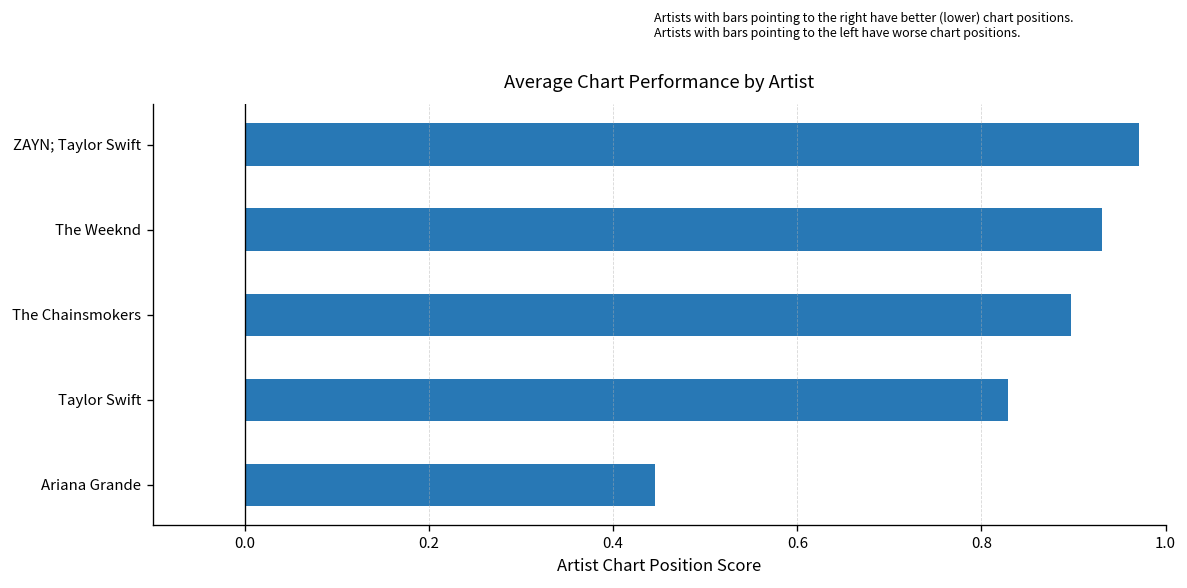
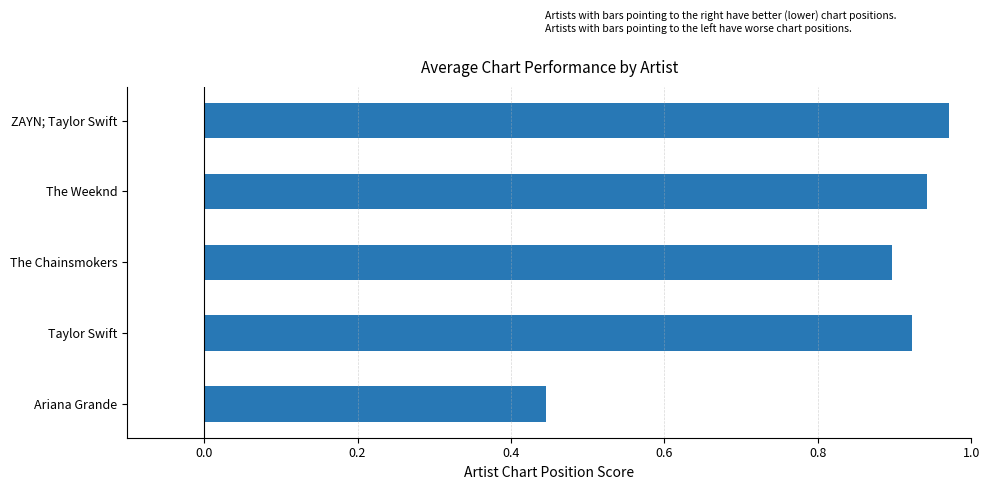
  {
    "ZAYN; Taylor Swift": 0.97,
-   "The Weeknd": 0.93,
+   "The Weeknd": 0.94,
    "The Chainsmokers": 0.90,
-   "Taylor Swift": 0.83,
+   "Taylor Swift": 0.92,
    "Ariana Grande": 0.45
  }
